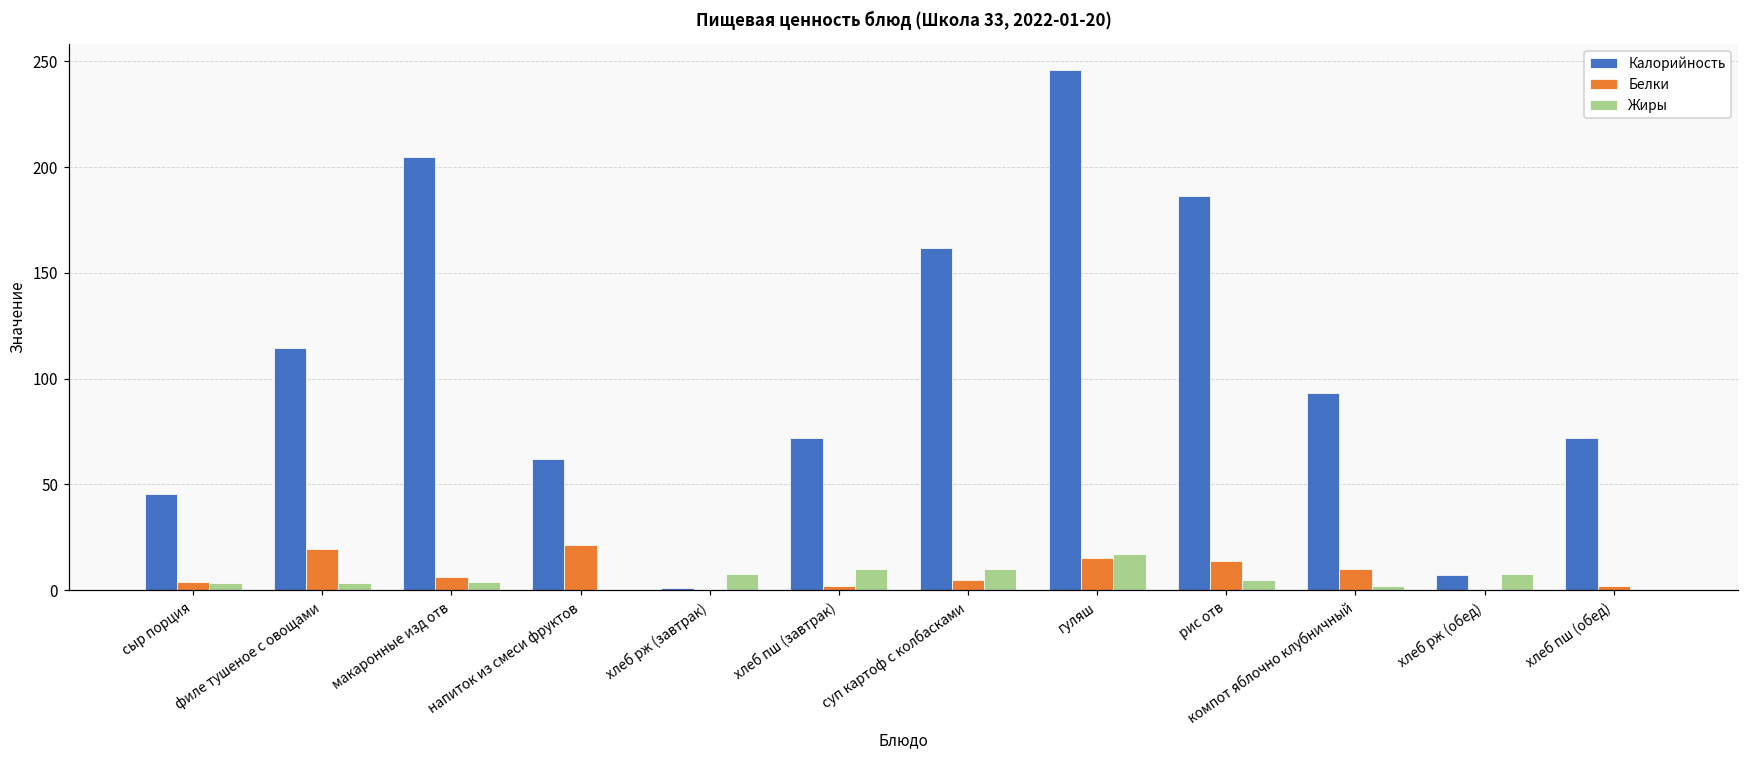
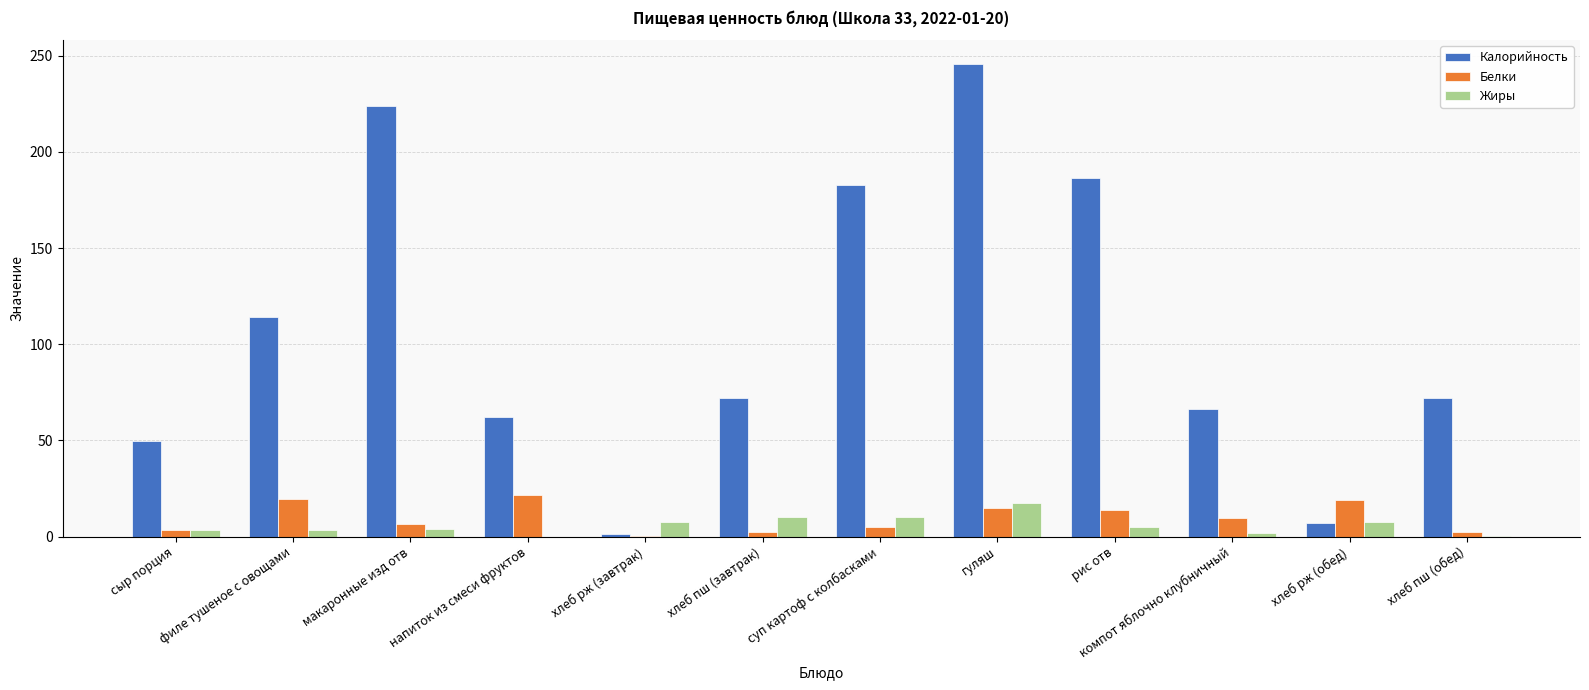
  {
    "Калорийность": {
-     "сыр порция": 46,
+     "сыр порция": 50,
      "филе тушеное с овощами": 114,
-     "макаронные изд отв": 205,
+     "макаронные изд отв": 224,
      "напиток из смеси фруктов": 62,
      "хлеб пш (завтрак)": 72,
-     "суп картоф с колбасками": 162,
+     "суп картоф с колбасками": 183,
      "гуляш": 246,
      "рис отв": 186,
-     "компот яблочно клубничный": 93,
+     "компот яблочно клубничный": 67,
      "хлеб рж (обед)": 7,
      "хлеб пш (обед)": 72
    },
    "Белки": {
      "сыр порция": 4,
      "филе тушеное с овощами": 20,
      "макаронные изд отв": 6,
      "напиток из смеси фруктов": 22,
      "хлеб пш (завтрак)": 2,
      "суп картоф с колбасками": 5,
      "гуляш": 15,
      "рис отв": 14,
      "компот яблочно клубничный": 10,
-     "хлеб рж (обед)": 0,
+     "хлеб рж (обед)": 19,
      "хлеб пш (обед)": 2
    },
    "Жиры": {
      "сыр порция": 4,
      "филе тушеное с овощами": 3,
      "макаронные изд отв": 4,
      "напиток из смеси фруктов": 0,
      "хлеб рж (завтрак)": 7,
      "хлеб пш (завтрак)": 10,
      "суп картоф с колбасками": 10,
      "гуляш": 17,
      "рис отв": 5,
      "компот яблочно клубничный": 2,
      "хлеб рж (обед)": 7
    }
  }
